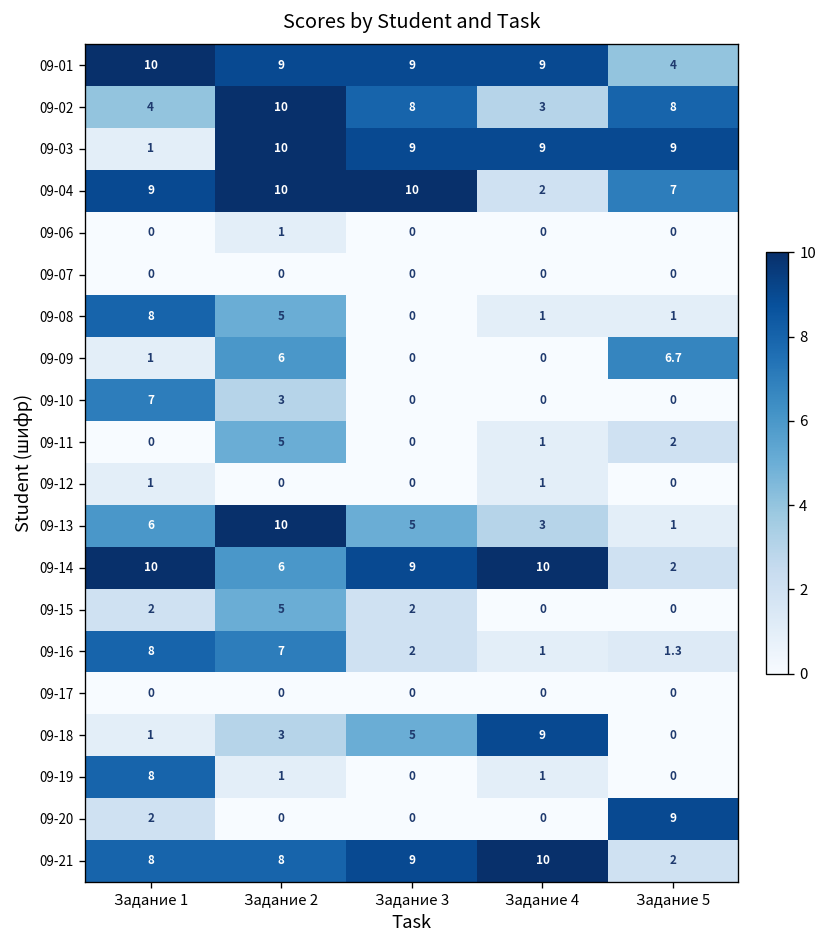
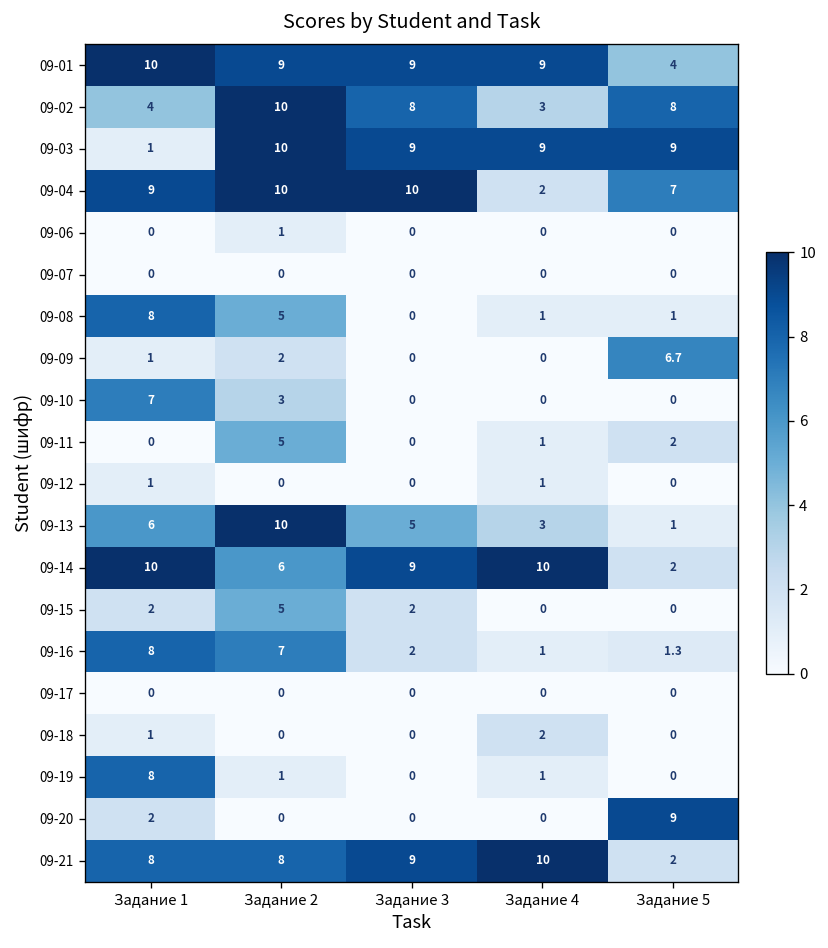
  {
    "09-01": {
      "Задание 1": 10,
      "Задание 2": 9,
      "Задание 3": 9,
      "Задание 4": 9,
      "Задание 5": 4
    },
    "09-02": {
      "Задание 1": 4,
      "Задание 2": 10,
      "Задание 3": 8,
      "Задание 4": 3,
      "Задание 5": 8
    },
    "09-03": {
      "Задание 1": 1,
      "Задание 2": 10,
      "Задание 3": 9,
      "Задание 4": 9,
      "Задание 5": 9
    },
    "09-04": {
      "Задание 1": 9,
      "Задание 2": 10,
      "Задание 3": 10,
      "Задание 4": 2,
      "Задание 5": 7
    },
    "09-06": {
      "Задание 1": 0,
      "Задание 2": 1,
      "Задание 3": 0,
      "Задание 4": 0,
      "Задание 5": 0
    },
    "09-07": {
      "Задание 1": 0,
      "Задание 2": 0,
      "Задание 3": 0,
      "Задание 4": 0,
      "Задание 5": 0
    },
    "09-08": {
      "Задание 1": 8,
      "Задание 2": 5,
      "Задание 3": 0,
      "Задание 4": 1,
      "Задание 5": 1
    },
    "09-09": {
      "Задание 1": 1,
-     "Задание 2": 6,
+     "Задание 2": 2,
      "Задание 3": 0,
      "Задание 4": 0,
      "Задание 5": 6.7
    },
    "09-10": {
      "Задание 1": 7,
      "Задание 2": 3,
      "Задание 3": 0,
      "Задание 4": 0,
      "Задание 5": 0
    },
    "09-11": {
      "Задание 1": 0,
      "Задание 2": 5,
      "Задание 3": 0,
      "Задание 4": 1,
      "Задание 5": 2
    },
    "09-12": {
      "Задание 1": 1,
      "Задание 2": 0,
      "Задание 3": 0,
      "Задание 4": 1,
      "Задание 5": 0
    },
    "09-13": {
      "Задание 1": 6,
      "Задание 2": 10,
      "Задание 3": 5,
      "Задание 4": 3,
      "Задание 5": 1
    },
    "09-14": {
      "Задание 1": 10,
      "Задание 2": 6,
      "Задание 3": 9,
      "Задание 4": 10,
      "Задание 5": 2
    },
    "09-15": {
      "Задание 1": 2,
      "Задание 2": 5,
      "Задание 3": 2,
      "Задание 4": 0,
      "Задание 5": 0
    },
    "09-16": {
      "Задание 1": 8,
      "Задание 2": 7,
      "Задание 3": 2,
      "Задание 4": 1,
      "Задание 5": 1.3
    },
    "09-17": {
      "Задание 1": 0,
      "Задание 2": 0,
      "Задание 3": 0,
      "Задание 4": 0,
      "Задание 5": 0
    },
    "09-18": {
      "Задание 1": 1,
-     "Задание 2": 3,
-     "Задание 3": 5,
-     "Задание 4": 9,
+     "Задание 2": 0,
+     "Задание 3": 0,
+     "Задание 4": 2,
      "Задание 5": 0
    },
    "09-19": {
      "Задание 1": 8,
      "Задание 2": 1,
      "Задание 3": 0,
      "Задание 4": 1,
      "Задание 5": 0
    },
    "09-20": {
      "Задание 1": 2,
      "Задание 2": 0,
      "Задание 3": 0,
      "Задание 4": 0,
      "Задание 5": 9
    },
    "09-21": {
      "Задание 1": 8,
      "Задание 2": 8,
      "Задание 3": 9,
      "Задание 4": 10,
      "Задание 5": 2
    }
  }
